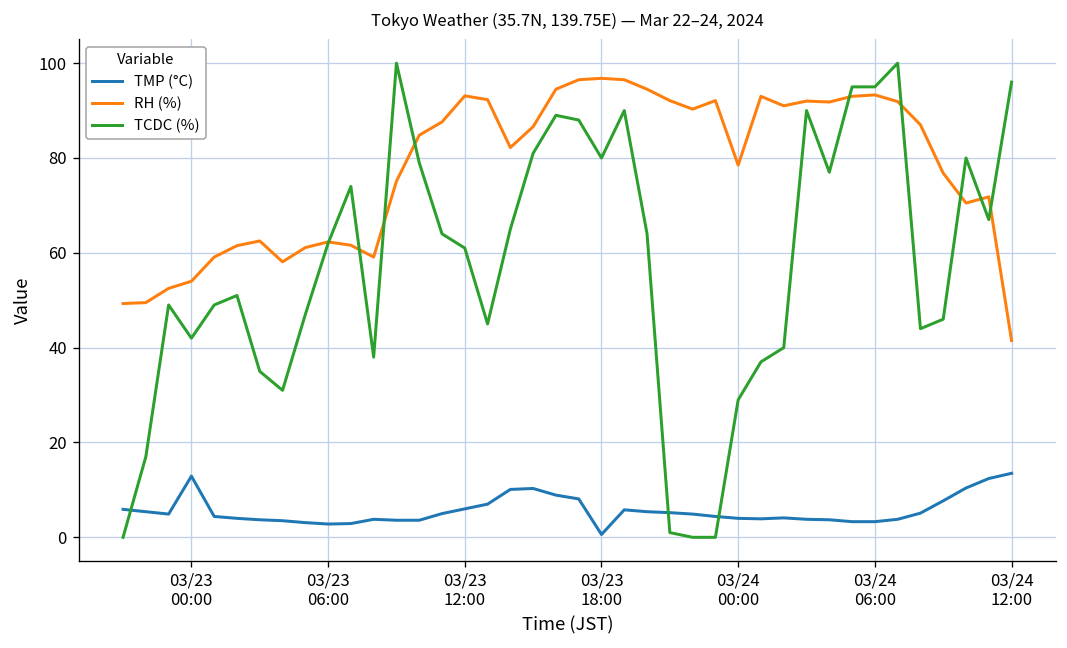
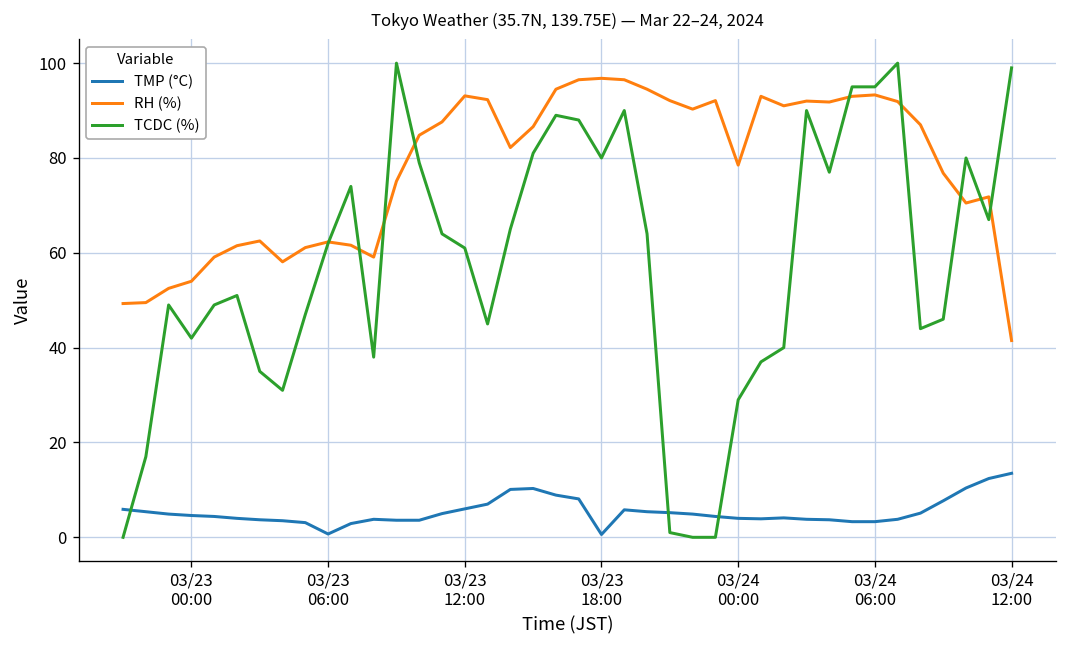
  {
    "TMP (°C)": {
-     "03/23 00:00": 13,
-     "03/23 06:00": 3,
+     "03/23 00:00": 5,
+     "03/23 06:00": 1,
      "03/23 12:00": 6,
      "03/23 18:00": 1,
      "03/24 00:00": 4,
      "03/24 06:00": 3,
      "03/24 12:00": 14
    },
    "RH (%)": {
      "03/23 00:00": 54,
      "03/23 12:00": 93,
      "03/23 18:00": 97,
      "03/24 00:00": 79,
      "03/24 06:00": 93,
      "03/24 12:00": 42
    },
    "TCDC (%)": {
      "03/23 00:00": 42,
      "03/23 12:00": 61,
      "03/23 18:00": 80,
      "03/24 00:00": 29,
      "03/24 06:00": 95,
-     "03/24 12:00": 96
+     "03/24 12:00": 99
    }
  }
